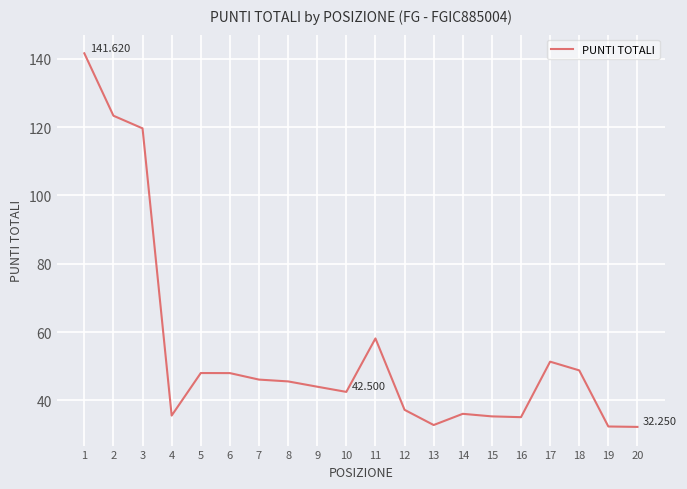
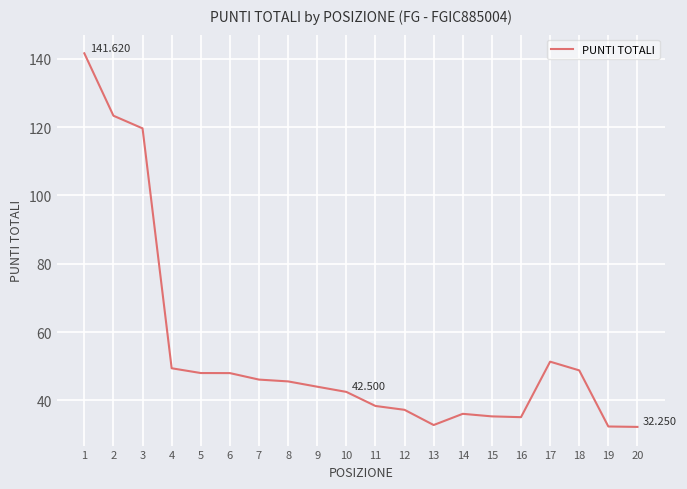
  {
    "2": 123,
    "3": 120,
-   "4": 36,
+   "4": 49,
    "5": 48,
    "6": 48,
    "7": 46,
    "8": 46,
    "9": 44,
-   "11": 58,
+   "11": 38,
    "12": 37,
    "13": 33,
    "14": 36,
    "15": 35,
    "16": 35,
    "17": 51,
    "18": 49,
    "19": 32
  }
